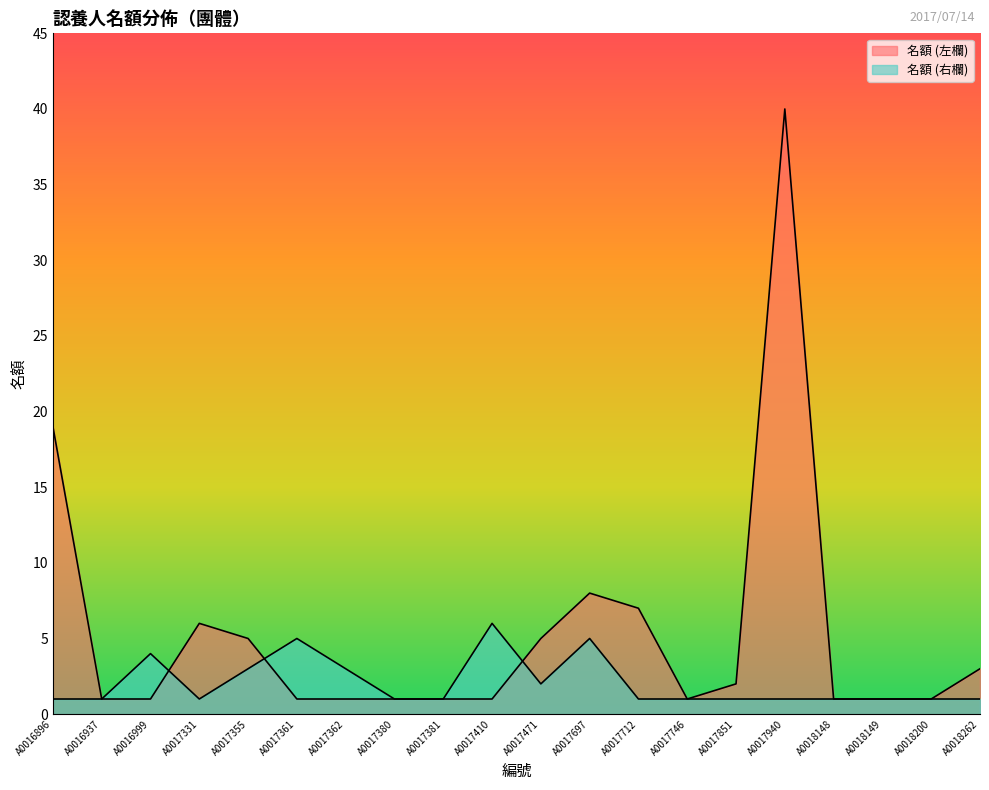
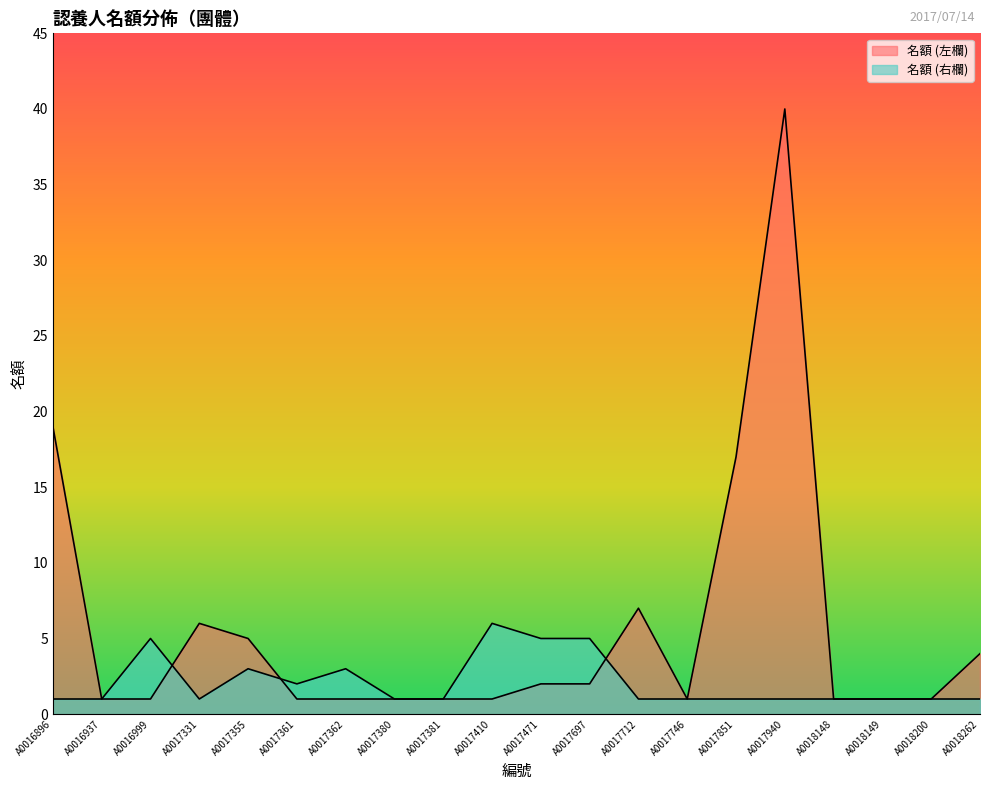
  {
    "名額 (左欄)": {
      "A0016896": 19,
      "A0016999": 1,
      "A0017331": 6,
      "A0017355": 5,
      "A0017361": 1,
      "A0017362": 1,
      "A0017410": 1,
-     "A0017471": 5,
-     "A0017697": 8,
+     "A0017471": 2,
+     "A0017697": 2,
      "A0017712": 7,
-     "A0017851": 2,
+     "A0017851": 17,
      "A0017940": 40,
-     "A0018262": 3
+     "A0018262": 4
    },
    "名額 (右欄)": {
      "A0016896": 1,
-     "A0016999": 4,
+     "A0016999": 5,
      "A0017331": 1,
      "A0017355": 3,
-     "A0017361": 5,
+     "A0017361": 2,
      "A0017362": 3,
      "A0017410": 6,
-     "A0017471": 2,
+     "A0017471": 5,
      "A0017697": 5,
      "A0017712": 1,
      "A0017851": 1,
      "A0017940": 1,
      "A0018262": 1
    }
  }
